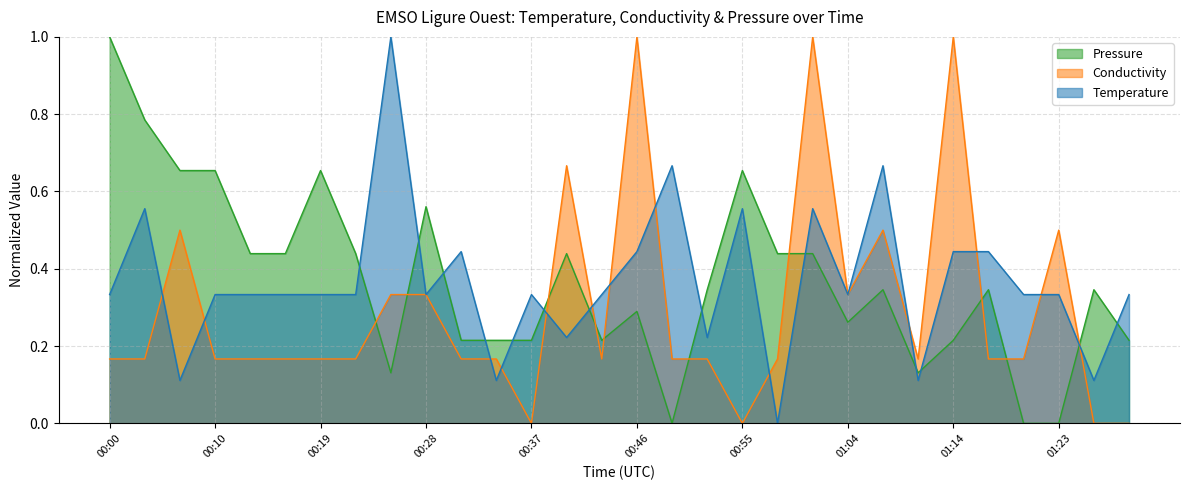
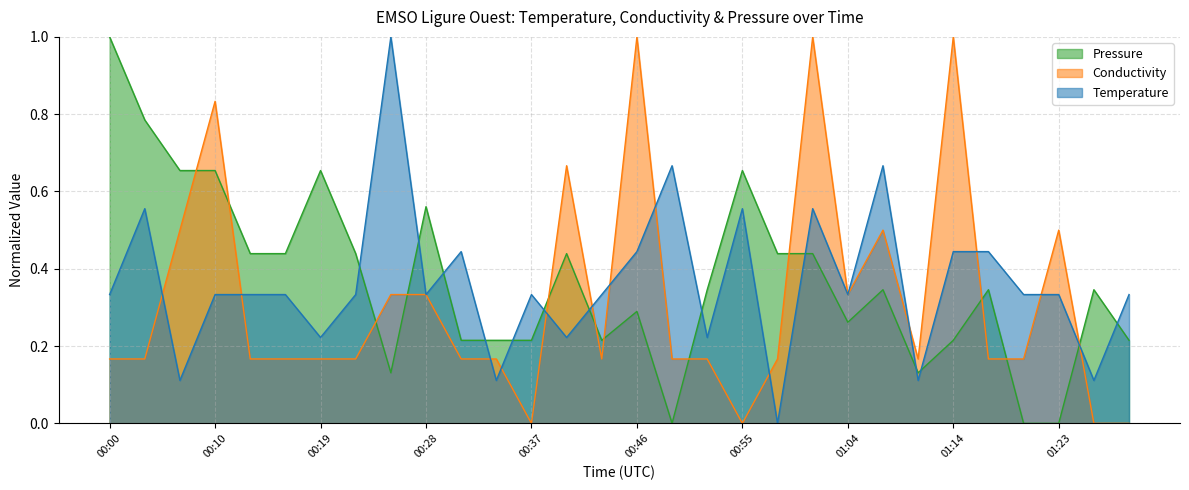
  {
    "Pressure": {
      "00:00": 1.00,
      "00:10": 0.65,
      "00:19": 0.65,
      "00:28": 0.56,
      "00:37": 0.21,
      "00:46": 0.29,
      "00:55": 0.65,
      "01:04": 0.26,
      "01:14": 0.21,
      "01:23": 0.00
    },
    "Conductivity": {
      "00:00": 0.17,
-     "00:10": 0.17,
+     "00:10": 0.83,
      "00:19": 0.17,
      "00:37": 0.00,
      "00:46": 1.00,
      "00:55": 0.00,
      "01:14": 1.00,
      "01:23": 0.50
    },
    "Temperature": {
      "00:00": 0.33,
      "00:10": 0.33,
-     "00:19": 0.33,
+     "00:19": 0.22,
      "00:37": 0.33,
      "00:46": 0.44,
      "00:55": 0.56,
      "01:14": 0.44,
      "01:23": 0.33
    }
  }
